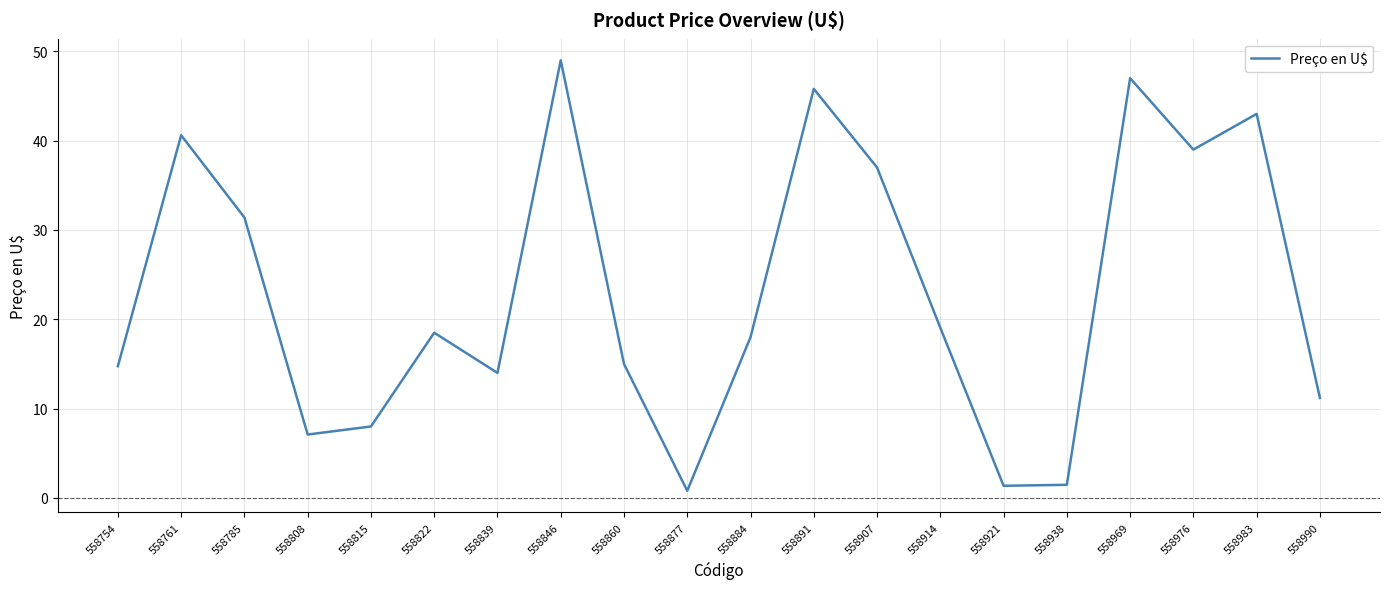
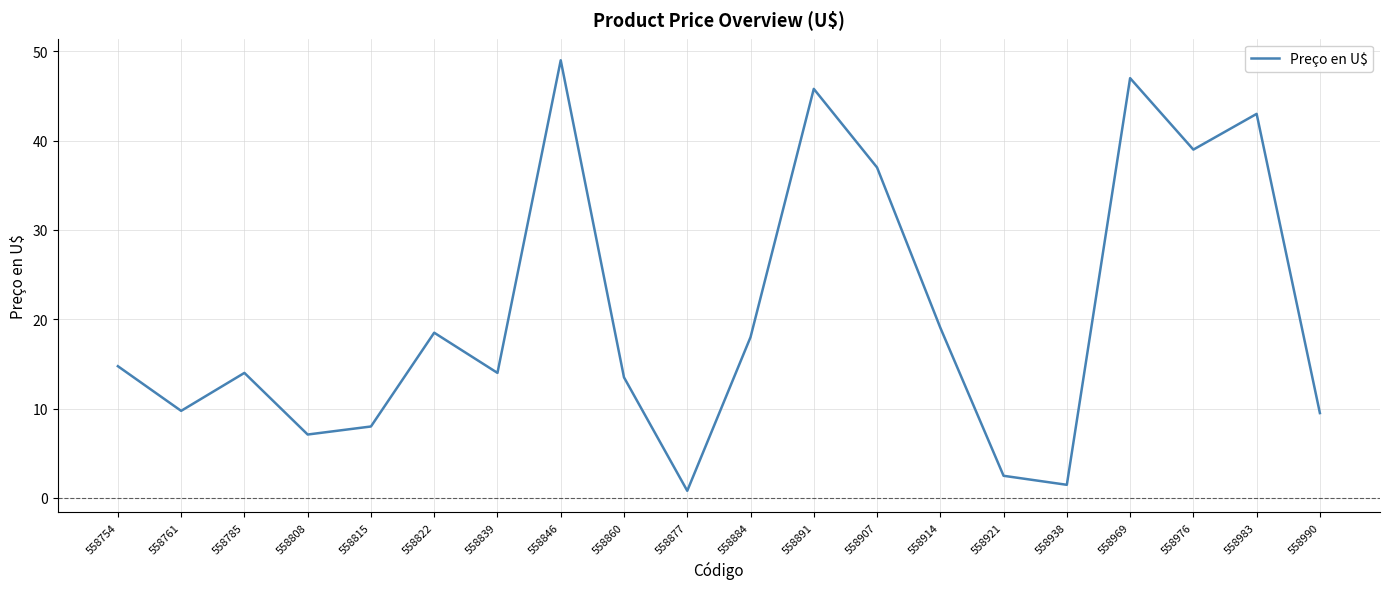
  {
    "558754": 15,
-   "558761": 41,
-   "558785": 31,
+   "558761": 10,
+   "558785": 14,
    "558808": 7,
    "558815": 8,
    "558822": 19,
    "558839": 14,
    "558846": 49,
-   "558860": 15,
+   "558860": 14,
    "558877": 1,
    "558884": 18,
    "558891": 46,
    "558907": 37,
    "558914": 19,
-   "558921": 1,
+   "558921": 2,
    "558938": 1,
    "558969": 47,
    "558976": 39,
    "558983": 43,
-   "558990": 11
+   "558990": 10
  }
